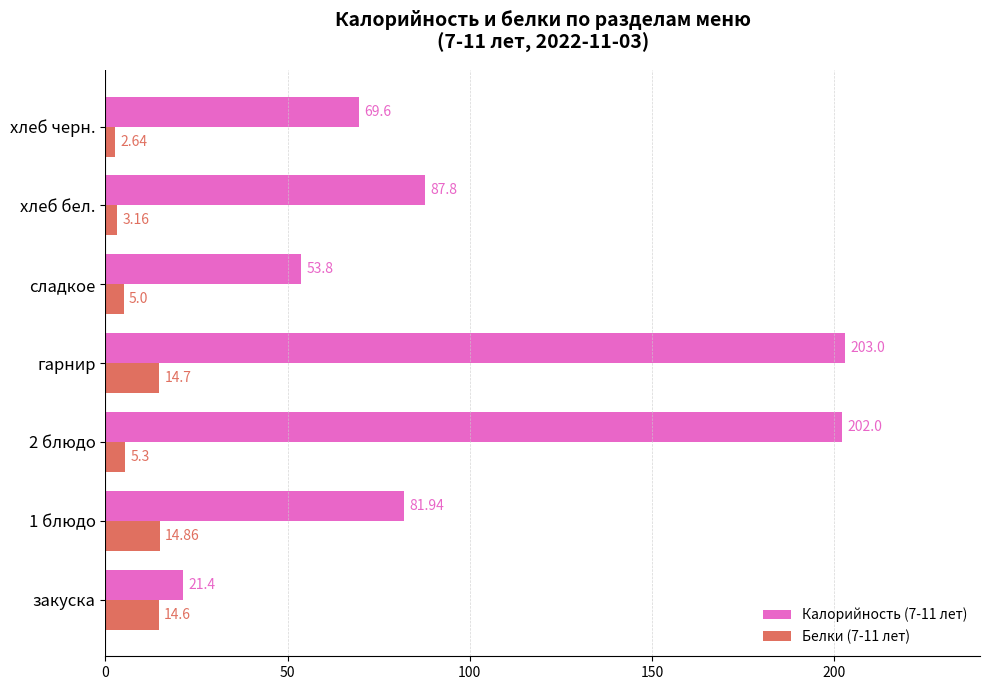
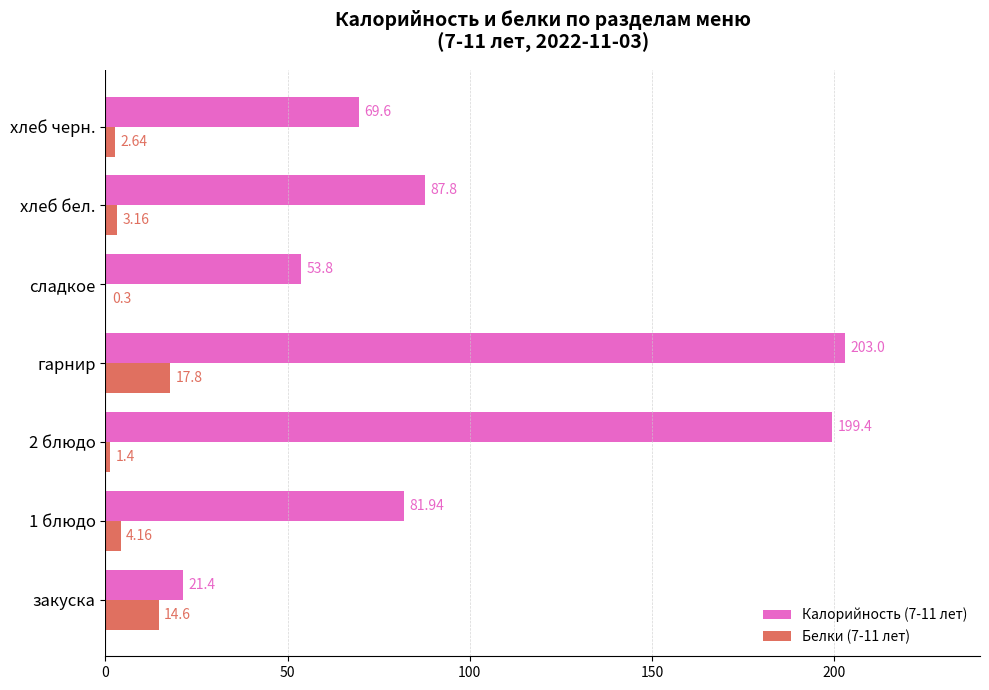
  {
    "Калорийность (7-11 лет)": {
      "хлеб черн.": 69.6,
      "хлеб бел.": 87.8,
      "сладкое": 53.8,
      "гарнир": 203.0,
-     "2 блюдо": 202.0,
+     "2 блюдо": 199.4,
      "1 блюдо": 81.94,
      "закуска": 21.4
    },
    "Белки (7-11 лет)": {
      "хлеб черн.": 2.64,
      "хлеб бел.": 3.16,
-     "сладкое": 5.0,
-     "гарнир": 14.7,
-     "2 блюдо": 5.3,
-     "1 блюдо": 14.86,
+     "сладкое": 0.3,
+     "гарнир": 17.8,
+     "2 блюдо": 1.4,
+     "1 блюдо": 4.16,
      "закуска": 14.6
    }
  }
